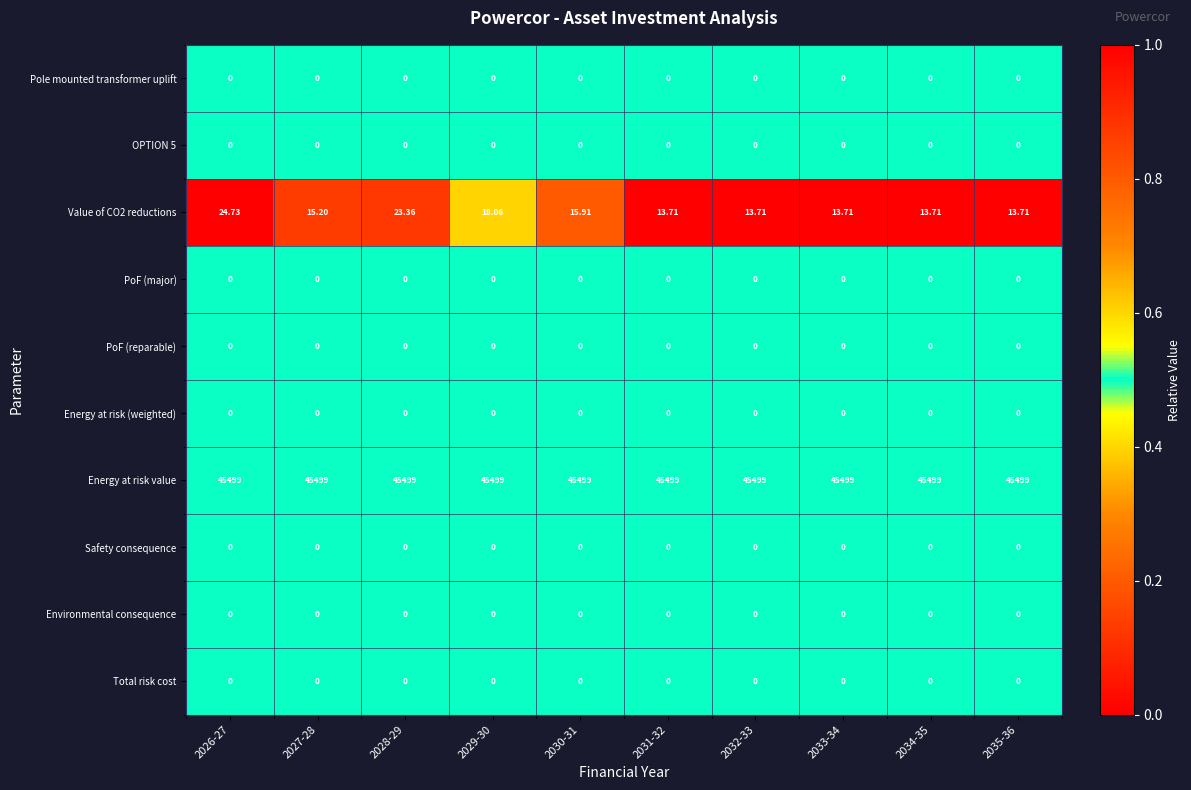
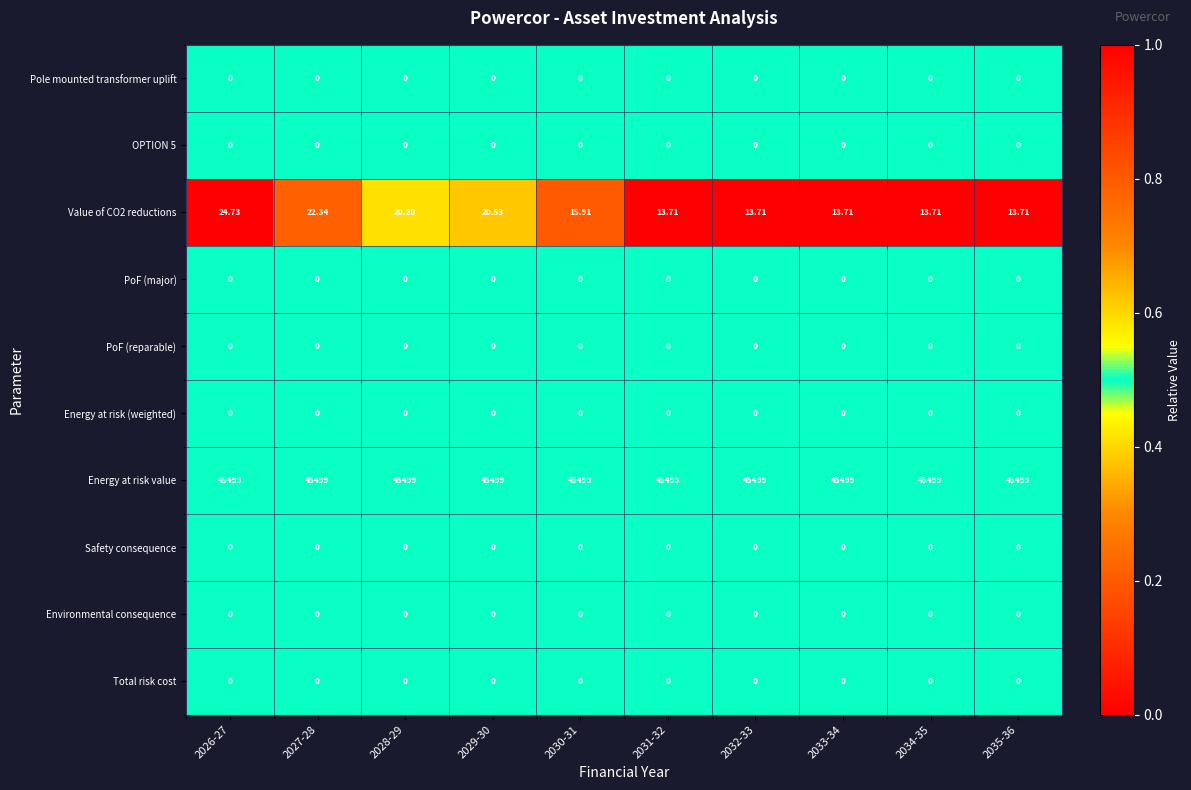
  {
    "Pole mounted transformer uplift": {
      "2026-27": 0,
      "2027-28": 0,
      "2028-29": 0,
      "2029-30": 0,
      "2030-31": 0,
      "2031-32": 0,
      "2032-33": 0,
      "2033-34": 0,
      "2034-35": 0,
      "2035-36": 0
    },
    "OPTION 5": {
      "2026-27": 0,
      "2027-28": 0,
      "2028-29": 0,
      "2029-30": 0,
      "2030-31": 0,
      "2031-32": 0,
      "2032-33": 0,
      "2033-34": 0,
      "2034-35": 0,
      "2035-36": 0
    },
    "Value of CO2 reductions": {
      "2026-27": 24.73,
-     "2027-28": 15.20,
-     "2028-29": 23.36,
-     "2029-30": 18.06,
+     "2027-28": 22.34,
+     "2028-29": 20.20,
+     "2029-30": 20.53,
      "2030-31": 15.91,
      "2031-32": 13.71,
      "2032-33": 13.71,
      "2033-34": 13.71,
      "2034-35": 13.71,
      "2035-36": 13.71
    },
    "PoF (major)": {
      "2026-27": 0,
      "2027-28": 0,
      "2028-29": 0,
      "2029-30": 0,
      "2030-31": 0,
      "2031-32": 0,
      "2032-33": 0,
      "2033-34": 0,
      "2034-35": 0,
      "2035-36": 0
    },
    "PoF (reparable)": {
      "2026-27": 0,
      "2027-28": 0,
      "2028-29": 0,
      "2029-30": 0,
      "2030-31": 0,
      "2031-32": 0,
      "2032-33": 0,
      "2033-34": 0,
      "2034-35": 0,
      "2035-36": 0
    },
    "Energy at risk (weighted)": {
      "2026-27": 0,
      "2027-28": 0,
      "2028-29": 0,
      "2029-30": 0,
      "2030-31": 0,
      "2031-32": 0,
      "2032-33": 0,
      "2033-34": 0,
      "2034-35": 0,
      "2035-36": 0
    },
    "Energy at risk value": {
      "2026-27": 45499,
      "2027-28": 45499,
      "2028-29": 45499,
      "2029-30": 45499,
      "2030-31": 45499,
      "2031-32": 45499,
      "2032-33": 45499,
      "2033-34": 45499,
      "2034-35": 45499,
      "2035-36": 45499
    },
    "Safety consequence": {
      "2026-27": 0,
      "2027-28": 0,
      "2028-29": 0,
      "2029-30": 0,
      "2030-31": 0,
      "2031-32": 0,
      "2032-33": 0,
      "2033-34": 0,
      "2034-35": 0,
      "2035-36": 0
    },
    "Environmental consequence": {
      "2026-27": 0,
      "2027-28": 0,
      "2028-29": 0,
      "2029-30": 0,
      "2030-31": 0,
      "2031-32": 0,
      "2032-33": 0,
      "2033-34": 0,
      "2034-35": 0,
      "2035-36": 0
    },
    "Total risk cost": {
      "2026-27": 0,
      "2027-28": 0,
      "2028-29": 0,
      "2029-30": 0,
      "2030-31": 0,
      "2031-32": 0,
      "2032-33": 0,
      "2033-34": 0,
      "2034-35": 0,
      "2035-36": 0
    }
  }
